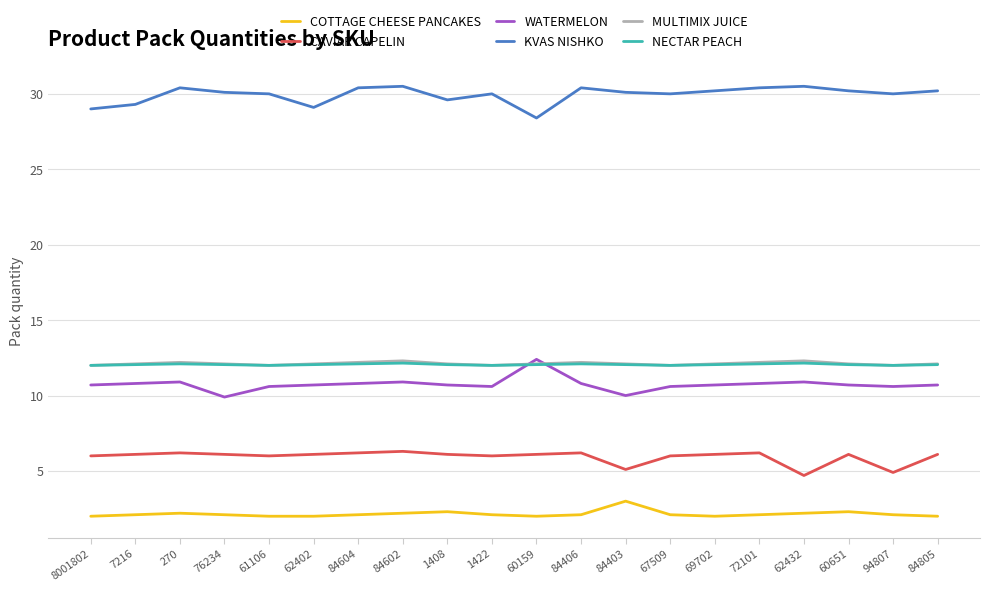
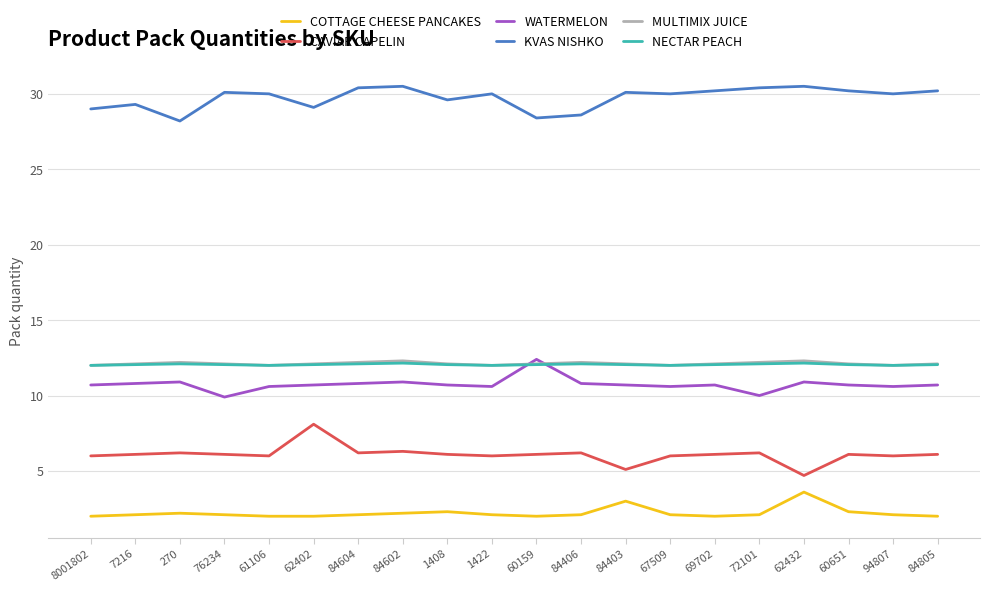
  {
    "COTTAGE CHEESE PANCAKES": {
      "8001802": 2.0,
      "7216": 2.1,
      "270": 2.2,
      "76234": 2.1,
      "61106": 2.0,
      "62402": 2.0,
      "84604": 2.1,
      "84602": 2.2,
      "1408": 2.3,
      "1422": 2.1,
      "60159": 2.0,
      "84406": 2.1,
      "84403": 3.0,
      "67509": 2.1,
      "69702": 2.0,
      "72101": 2.1,
-     "62432": 2.2,
+     "62432": 3.6,
      "60651": 2.3,
      "94807": 2.1,
      "84805": 2.0
    },
    "CAVIAR CAPELIN": {
      "8001802": 6.0,
      "7216": 6.1,
      "270": 6.2,
      "76234": 6.1,
      "61106": 6.0,
-     "62402": 6.1,
+     "62402": 8.1,
      "84604": 6.2,
      "84602": 6.3,
      "1408": 6.1,
      "1422": 6.0,
      "60159": 6.1,
      "84406": 6.2,
      "84403": 5.1,
      "67509": 6.0,
      "69702": 6.1,
      "72101": 6.2,
      "62432": 4.7,
      "60651": 6.1,
-     "94807": 4.9,
+     "94807": 6.0,
      "84805": 6.1
    },
    "WATERMELON": {
      "8001802": 10.7,
      "7216": 10.8,
      "270": 10.9,
      "76234": 9.9,
      "61106": 10.6,
      "62402": 10.7,
      "84604": 10.8,
      "84602": 10.9,
      "1408": 10.7,
      "1422": 10.6,
      "60159": 12.4,
      "84406": 10.8,
-     "84403": 10.0,
+     "84403": 10.7,
      "67509": 10.6,
      "69702": 10.7,
-     "72101": 10.8,
+     "72101": 10.0,
      "62432": 10.9,
      "60651": 10.7,
      "94807": 10.6,
      "84805": 10.7
    },
    "KVAS NISHKO": {
      "8001802": 29.0,
      "7216": 29.3,
-     "270": 30.4,
+     "270": 28.2,
      "76234": 30.1,
      "61106": 30.0,
      "62402": 29.1,
      "84604": 30.4,
      "84602": 30.5,
      "1408": 29.6,
      "1422": 30.0,
      "60159": 28.4,
-     "84406": 30.4,
+     "84406": 28.6,
      "84403": 30.1,
      "67509": 30.0,
      "69702": 30.2,
      "72101": 30.4,
      "62432": 30.5,
      "60651": 30.2,
      "94807": 30.0,
      "84805": 30.2
    }
  }
